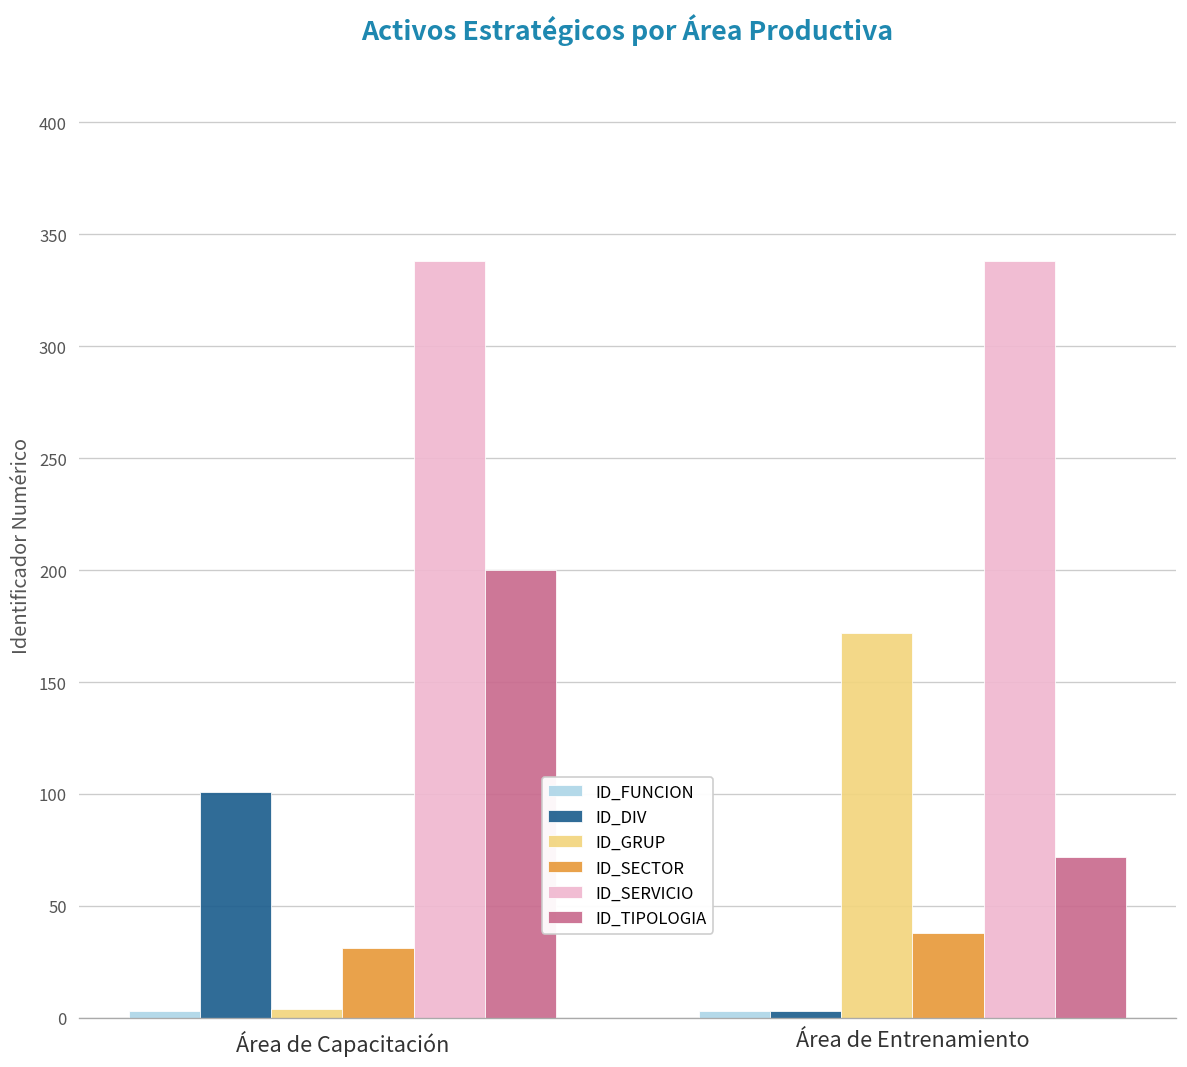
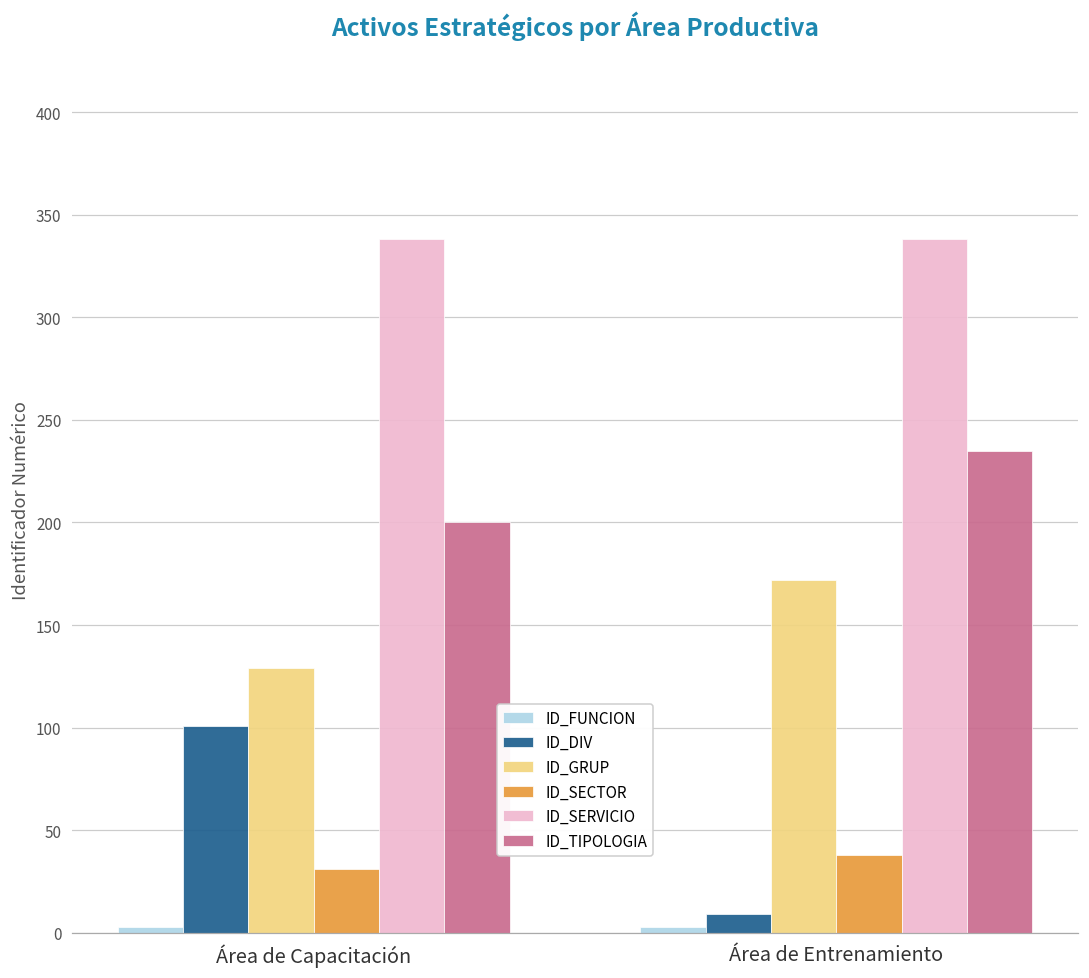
  {
    "ID_FUNCION": {
      "Área de Capacitación": 3,
      "Área de Entrenamiento": 3
    },
    "ID_DIV": {
      "Área de Capacitación": 101,
-     "Área de Entrenamiento": 3
+     "Área de Entrenamiento": 9
    },
    "ID_GRUP": {
-     "Área de Capacitación": 4,
+     "Área de Capacitación": 129,
      "Área de Entrenamiento": 172
    },
    "ID_SECTOR": {
      "Área de Capacitación": 31,
      "Área de Entrenamiento": 38
    },
    "ID_SERVICIO": {
      "Área de Capacitación": 338,
      "Área de Entrenamiento": 338
    },
    "ID_TIPOLOGIA": {
      "Área de Capacitación": 200,
-     "Área de Entrenamiento": 72
+     "Área de Entrenamiento": 235
    }
  }
